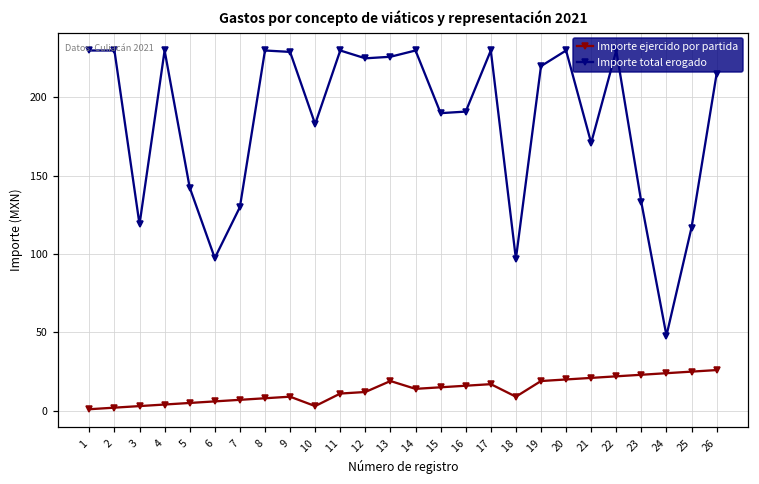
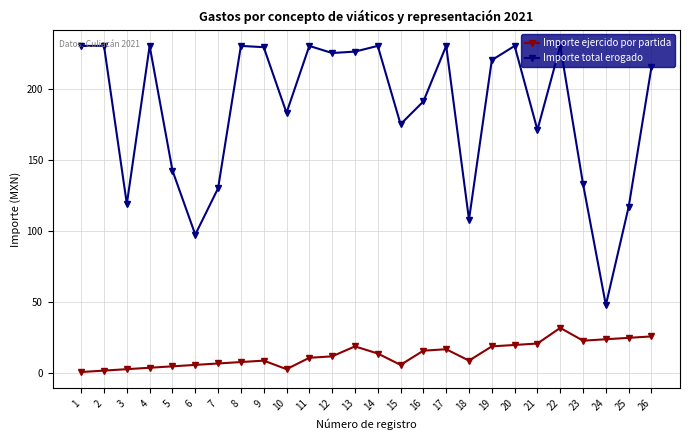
  {
    "Importe ejercido por partida": {
      "1": 1,
      "2": 2,
      "3": 3,
      "4": 4,
      "5": 5,
      "6": 6,
      "7": 7,
      "8": 8,
      "9": 9,
      "10": 3,
      "11": 11,
      "12": 12,
      "13": 19,
      "14": 14,
-     "15": 15,
+     "15": 6,
      "16": 16,
      "17": 17,
      "18": 9,
      "19": 19,
      "20": 20,
      "21": 21,
-     "22": 22,
+     "22": 32,
      "23": 23,
      "24": 24,
      "25": 25,
      "26": 26
    },
    "Importe total erogado": {
      "3": 119,
      "4": 230,
      "5": 143,
      "6": 98,
      "7": 130,
      "8": 230,
      "9": 229,
      "10": 183,
      "11": 230,
      "12": 225,
      "13": 226,
      "14": 230,
-     "15": 190,
+     "15": 175,
      "16": 191,
      "17": 230,
-     "18": 97,
+     "18": 108,
      "19": 220,
      "20": 230,
      "21": 171,
      "23": 133,
      "24": 48,
      "25": 117
    }
  }
